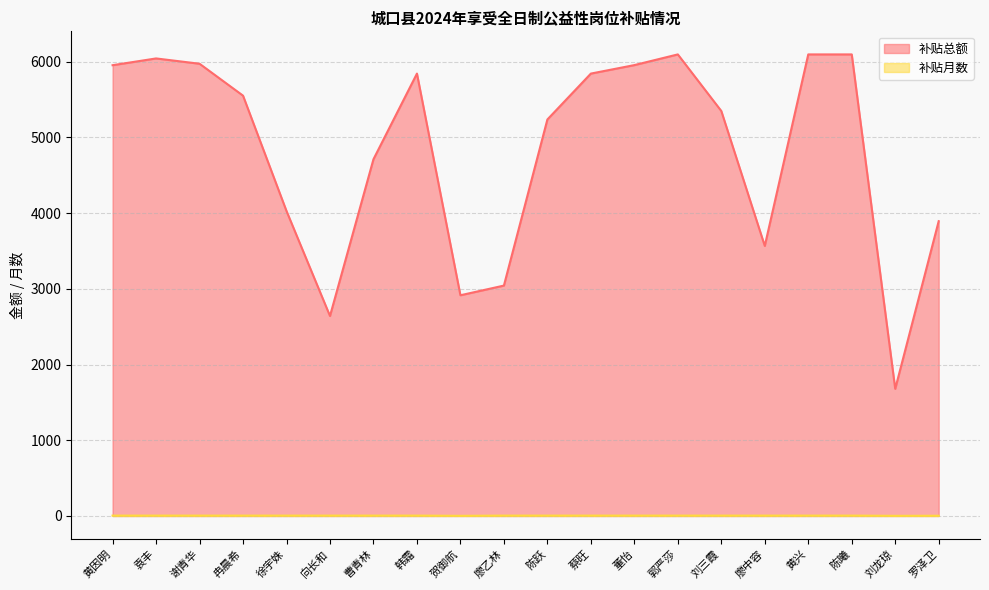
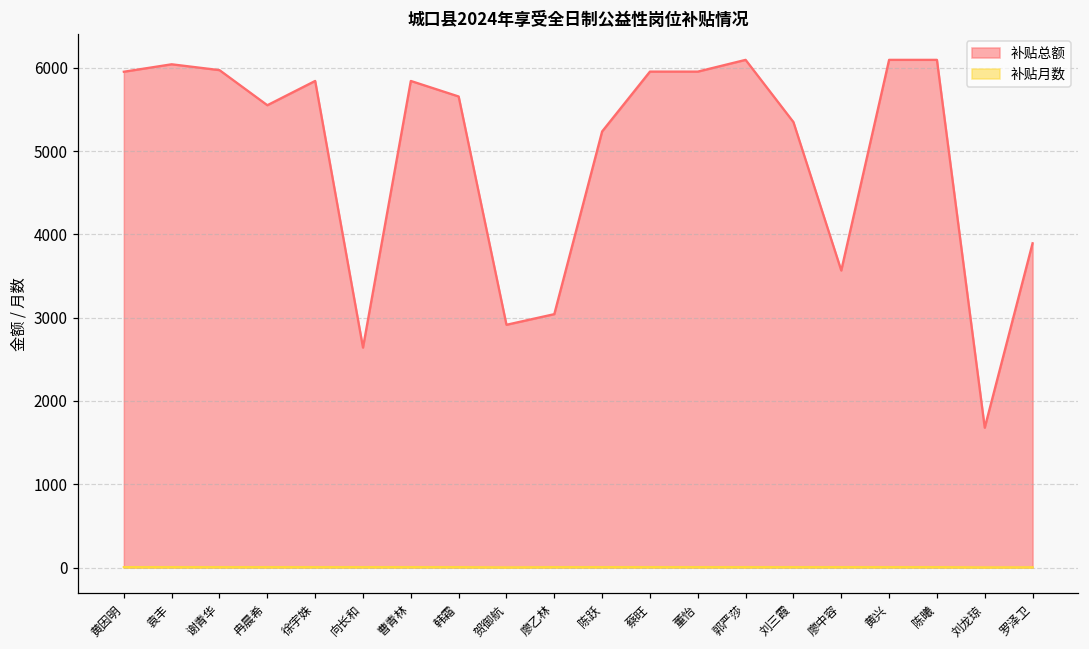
  {
    "补贴总额": {
      "黄因明": 6000,
      "袁丰": 6000,
      "谢青华": 6000,
      "冉晨希": 5500,
-     "徐宇姝": 4000,
+     "徐宇姝": 5800,
      "向长和": 2600,
-     "曹青林": 4700,
-     "韩霜": 5800,
+     "曹青林": 5800,
+     "韩霜": 5700,
      "贺御航": 2900,
      "廖乙林": 3000,
      "陈跃": 5200,
-     "蔡旺": 5800,
+     "蔡旺": 6000,
      "董怡": 6000,
      "郭严莎": 6100,
      "刘三霞": 5300,
      "廖中容": 3600,
      "黄兴": 6100,
      "陈曦": 6100,
      "刘龙琼": 1700,
      "罗泽卫": 3900
    },
    "补贴月数": {
      "黄因明": 0,
      "袁丰": 0,
      "谢青华": 0,
      "冉晨希": 0,
      "徐宇姝": 0,
      "向长和": 0,
      "曹青林": 0,
      "韩霜": 0,
      "贺御航": 0,
      "廖乙林": 0,
      "陈跃": 0,
      "蔡旺": 0,
      "董怡": 0,
      "郭严莎": 0,
      "刘三霞": 0,
      "廖中容": 0,
      "黄兴": 0,
      "陈曦": 0,
      "刘龙琼": 0,
      "罗泽卫": 0
    }
  }
